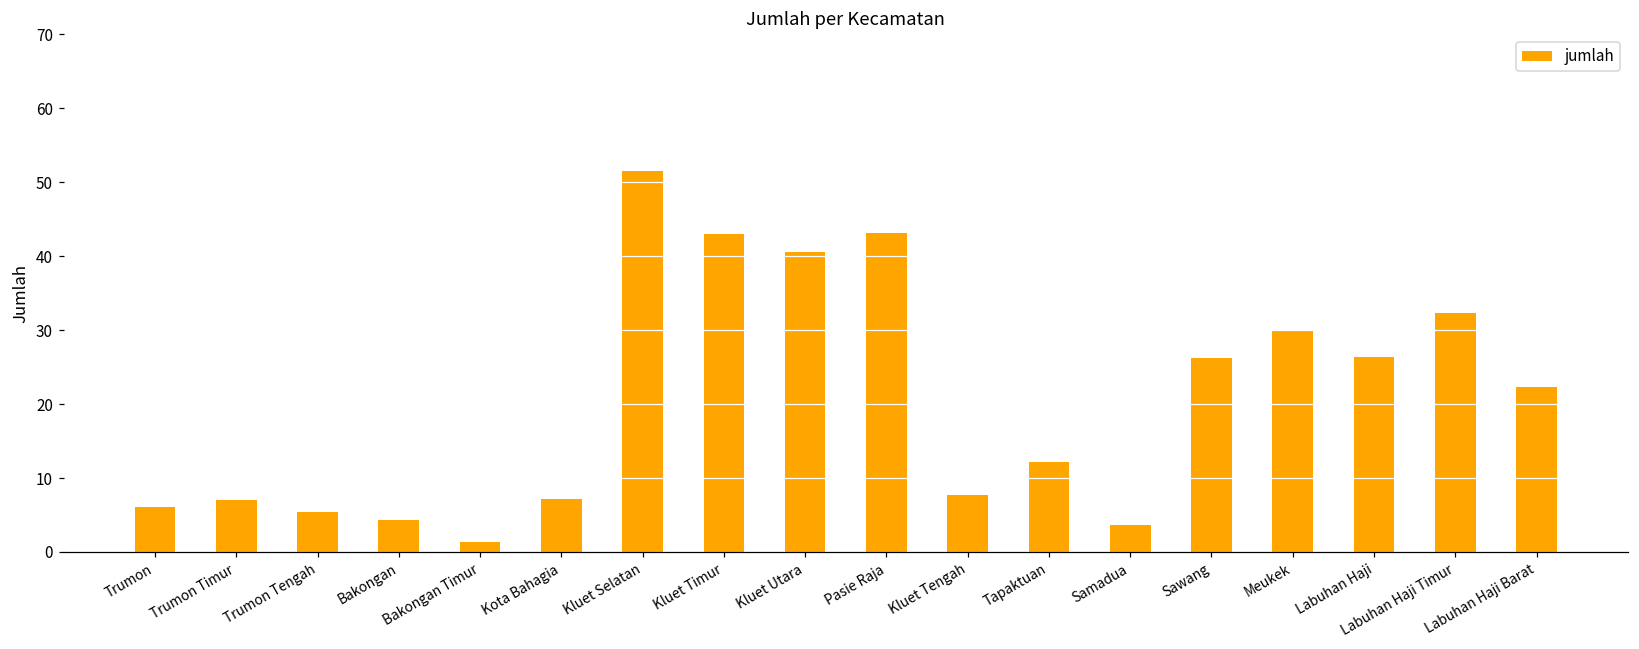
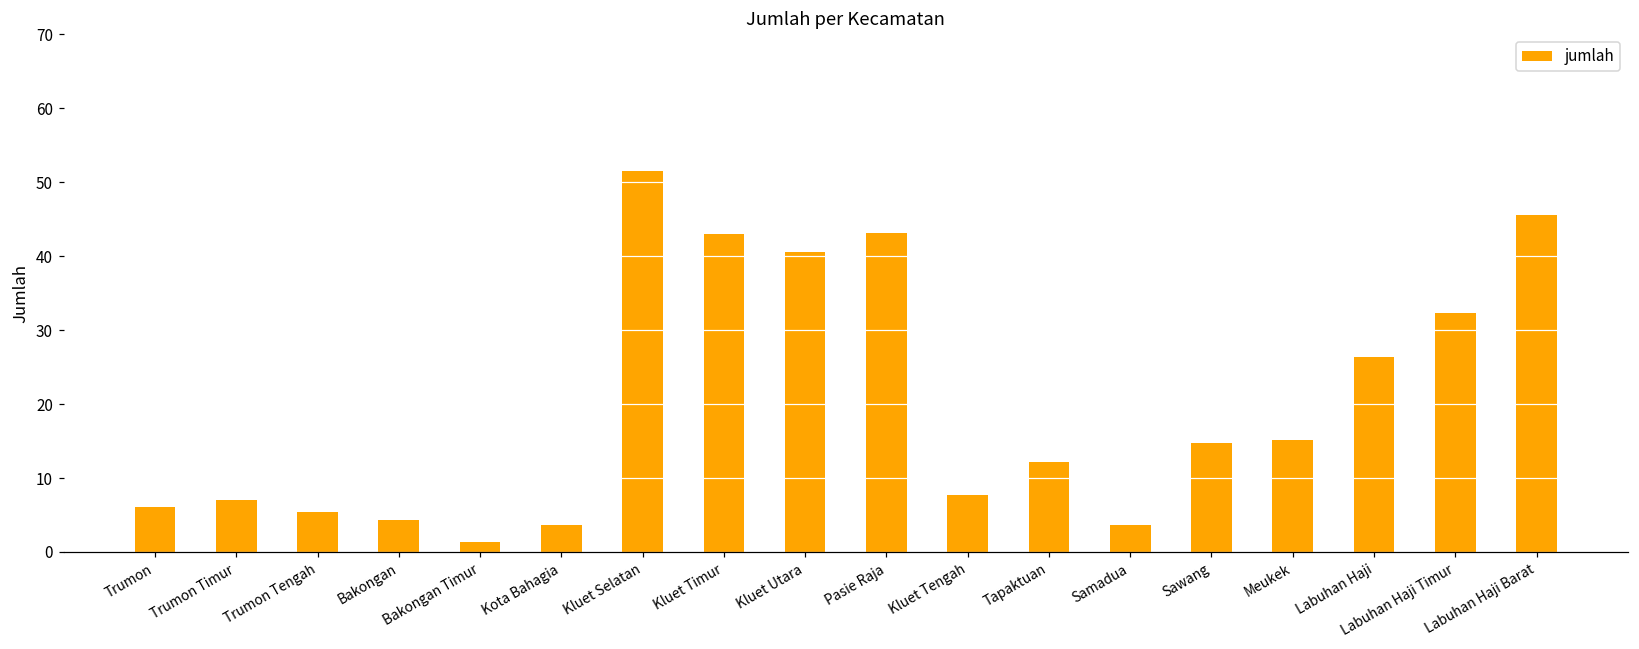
  {
    "Trumon": 6,
    "Trumon Timur": 7,
    "Trumon Tengah": 5,
    "Bakongan": 4,
    "Bakongan Timur": 1,
-   "Kota Bahagia": 7,
+   "Kota Bahagia": 4,
    "Kluet Selatan": 51,
    "Kluet Timur": 43,
    "Kluet Utara": 41,
    "Pasie Raja": 43,
    "Kluet Tengah": 8,
    "Tapaktuan": 12,
    "Samadua": 4,
-   "Sawang": 26,
-   "Meukek": 30,
+   "Sawang": 15,
+   "Meukek": 15,
    "Labuhan Haji": 26,
    "Labuhan Haji Timur": 32,
-   "Labuhan Haji Barat": 22
+   "Labuhan Haji Barat": 46
  }
